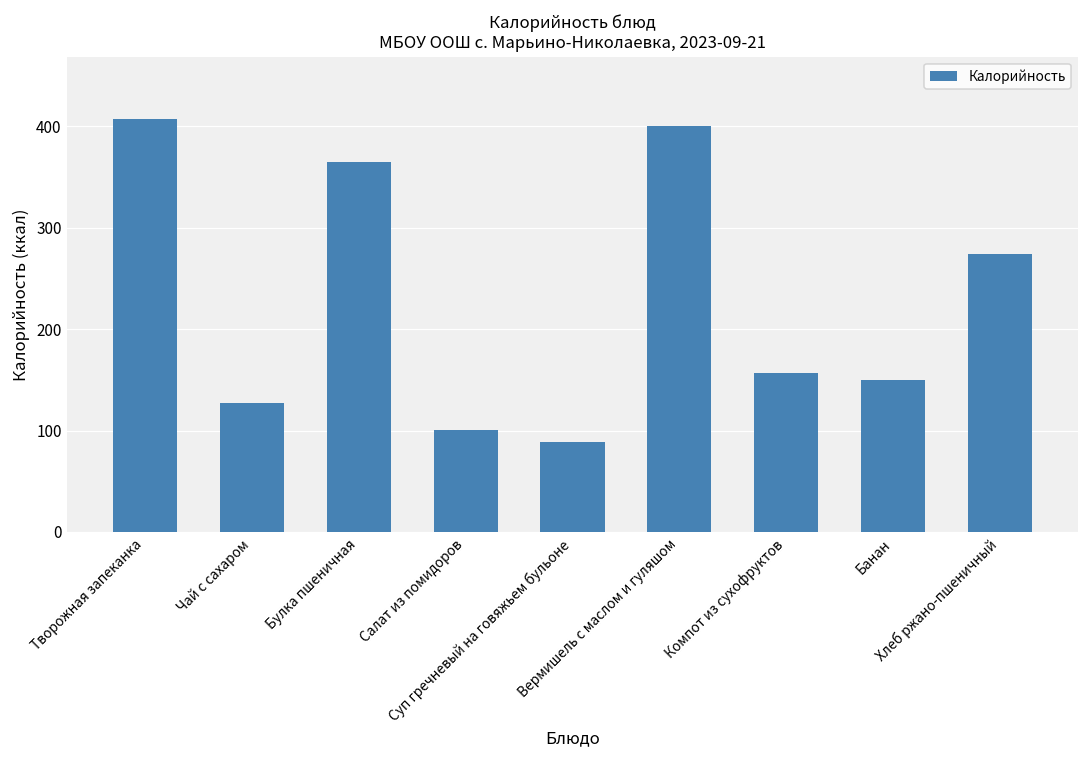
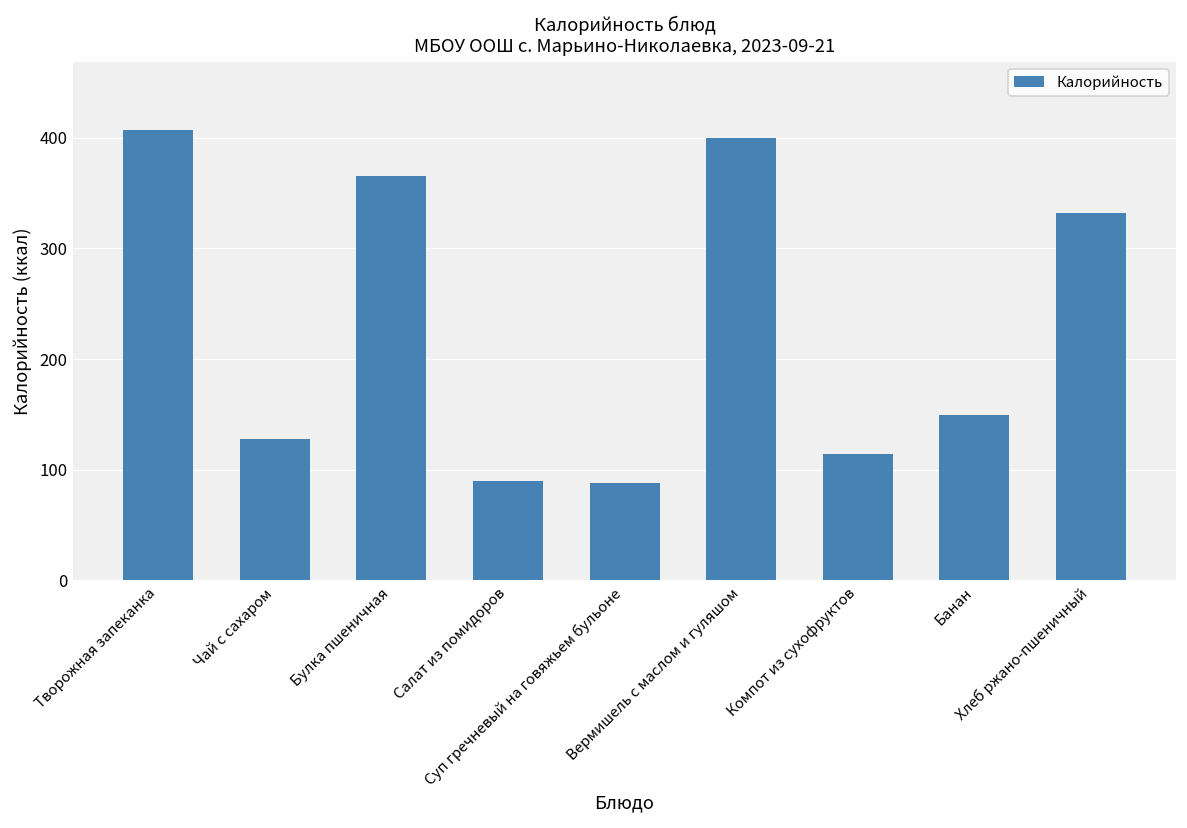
  {
    "Творожная запеканка": 410,
    "Чай с сахаром": 130,
    "Булка пшеничная": 370,
-   "Салат из помидоров": 100,
+   "Салат из помидоров": 90,
    "Суп гречневый на говяжьем бульоне": 90,
    "Вермишель с маслом и гуляшом": 400,
-   "Компот из сухофруктов": 160,
+   "Компот из сухофруктов": 110,
    "Банан": 150,
-   "Хлеб ржано-пшеничный": 270
+   "Хлеб ржано-пшеничный": 330
  }
